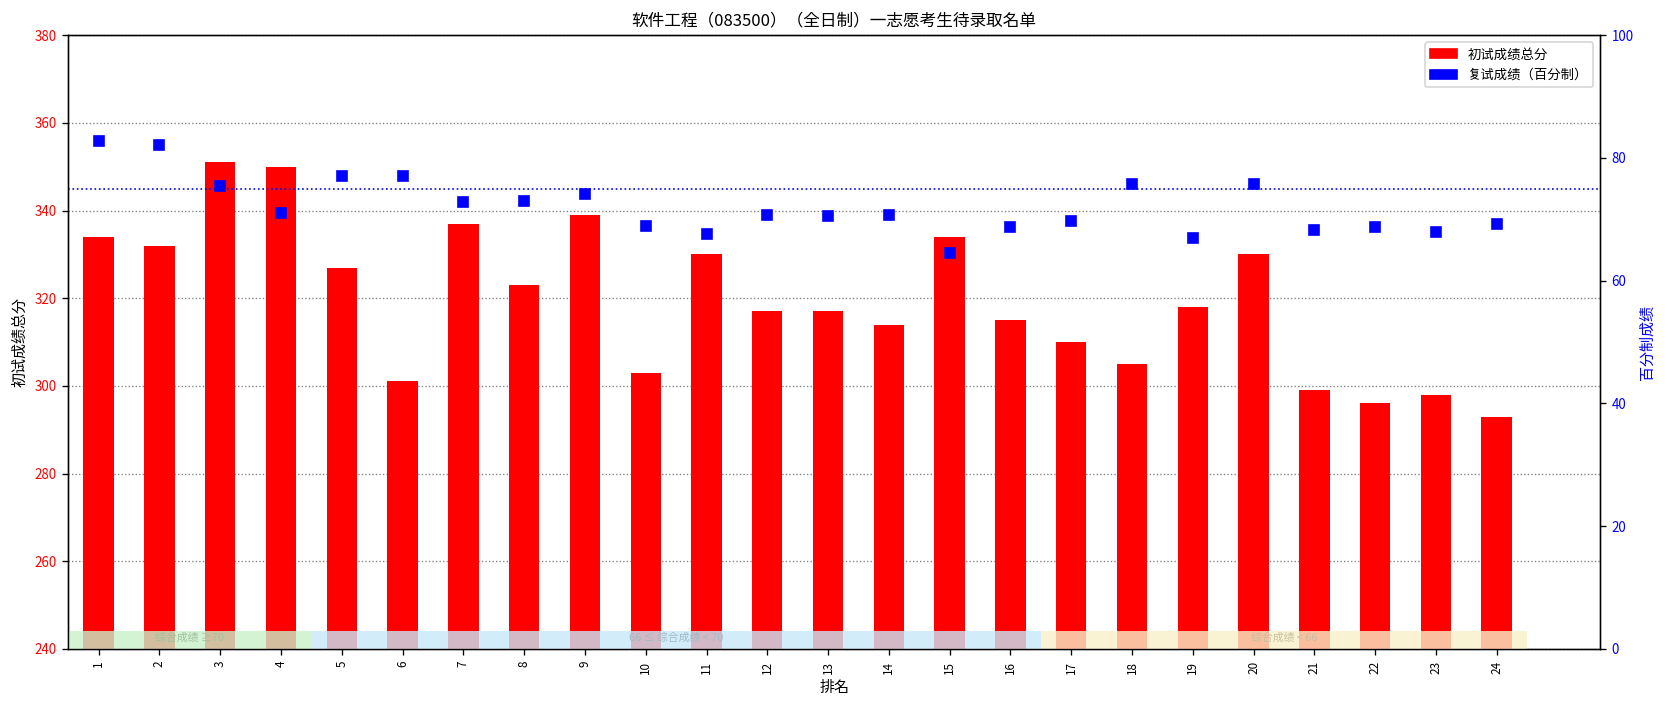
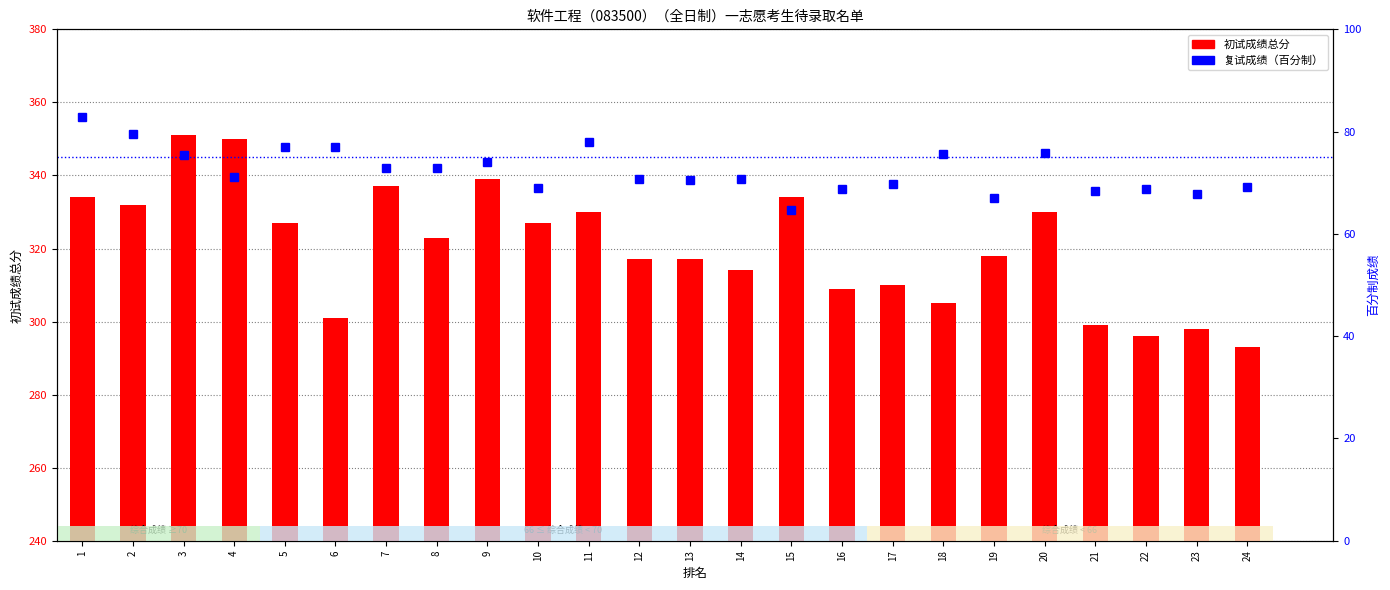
  {
    "初试成绩总分": {
      "1": 334,
      "2": 332,
      "3": 351,
      "4": 350,
      "5": 327,
      "6": 301,
      "7": 337,
      "8": 323,
      "9": 339,
-     "10": 303,
+     "10": 327,
      "11": 330,
      "12": 317,
      "13": 317,
      "14": 314,
      "15": 334,
-     "16": 315,
+     "16": 309,
      "17": 310,
      "18": 305,
      "19": 318,
      "20": 330,
      "21": 299,
      "22": 296,
      "23": 298,
      "24": 293
    },
    "复试成绩（百分制）": {
      "1": 83,
-     "2": 82,
+     "2": 79,
      "3": 75,
      "4": 71,
      "5": 77,
      "6": 77,
      "7": 73,
      "8": 73,
      "9": 74,
      "10": 69,
-     "11": 68,
+     "11": 78,
      "12": 71,
      "13": 71,
      "14": 71,
      "15": 65,
      "16": 69,
      "17": 70,
      "18": 76,
      "19": 67,
      "20": 76,
      "21": 68,
      "22": 69,
      "23": 68,
      "24": 69
    }
  }
